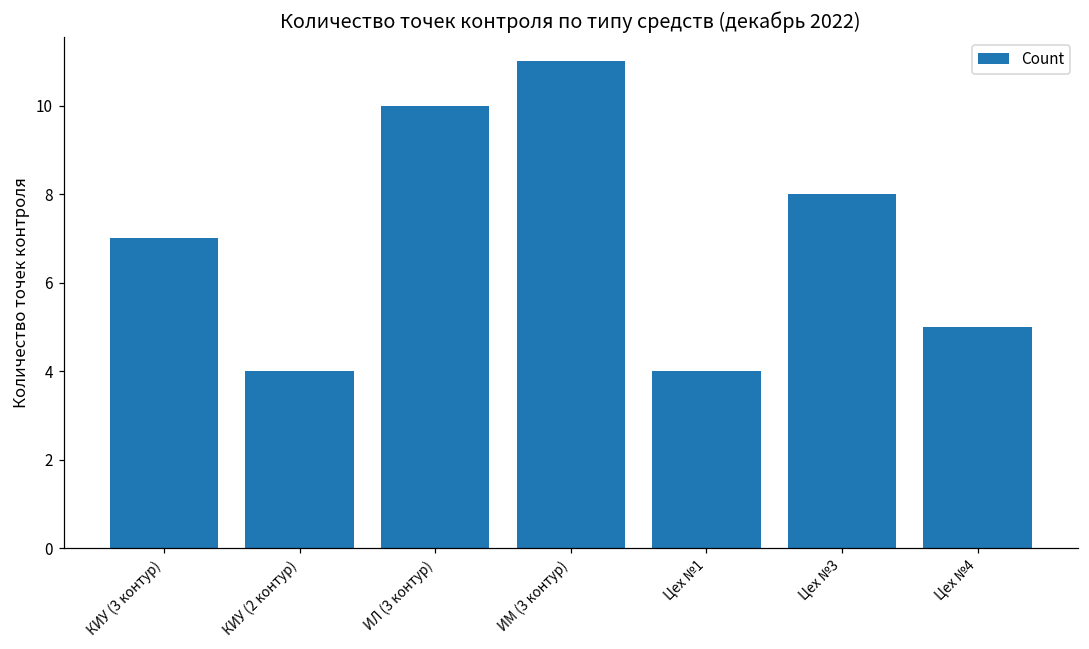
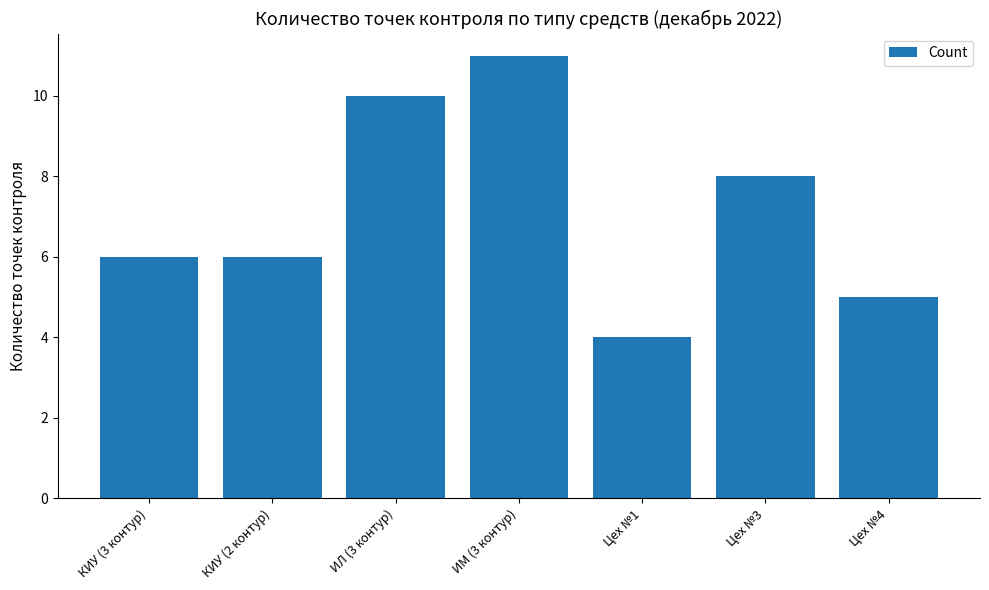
  {
-   "КИУ (3 контур)": 7,
-   "КИУ (2 контур)": 4,
+   "КИУ (3 контур)": 6,
+   "КИУ (2 контур)": 6,
    "ИЛ (3 контур)": 10,
    "ИМ (3 контур)": 11,
    "Цех №1": 4,
    "Цех №3": 8,
    "Цех №4": 5
  }
